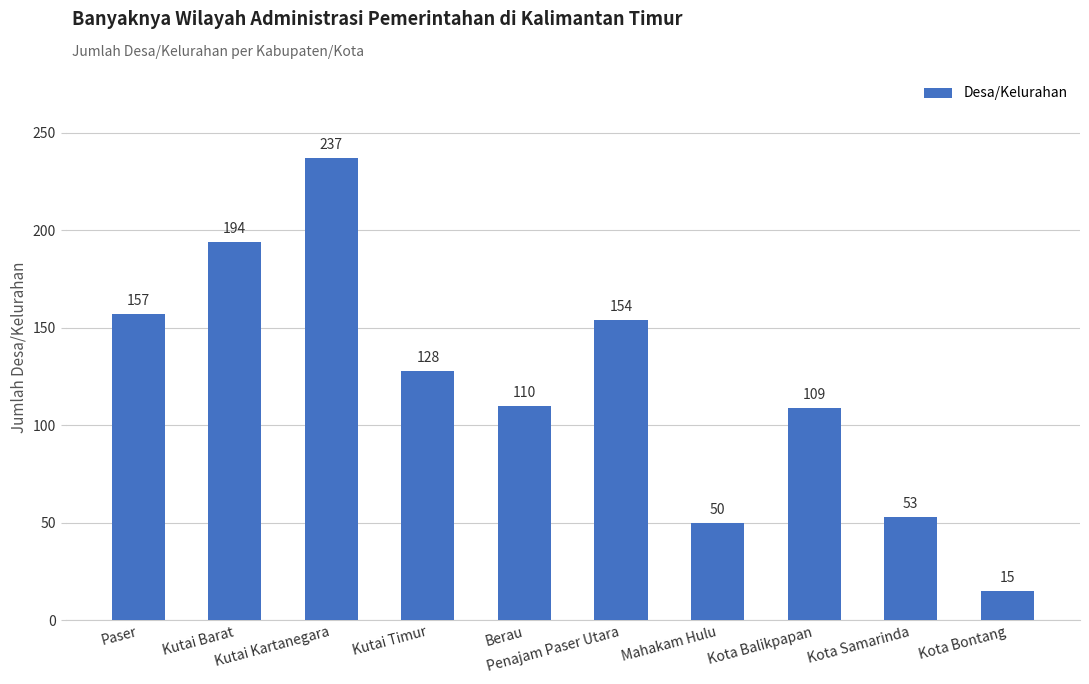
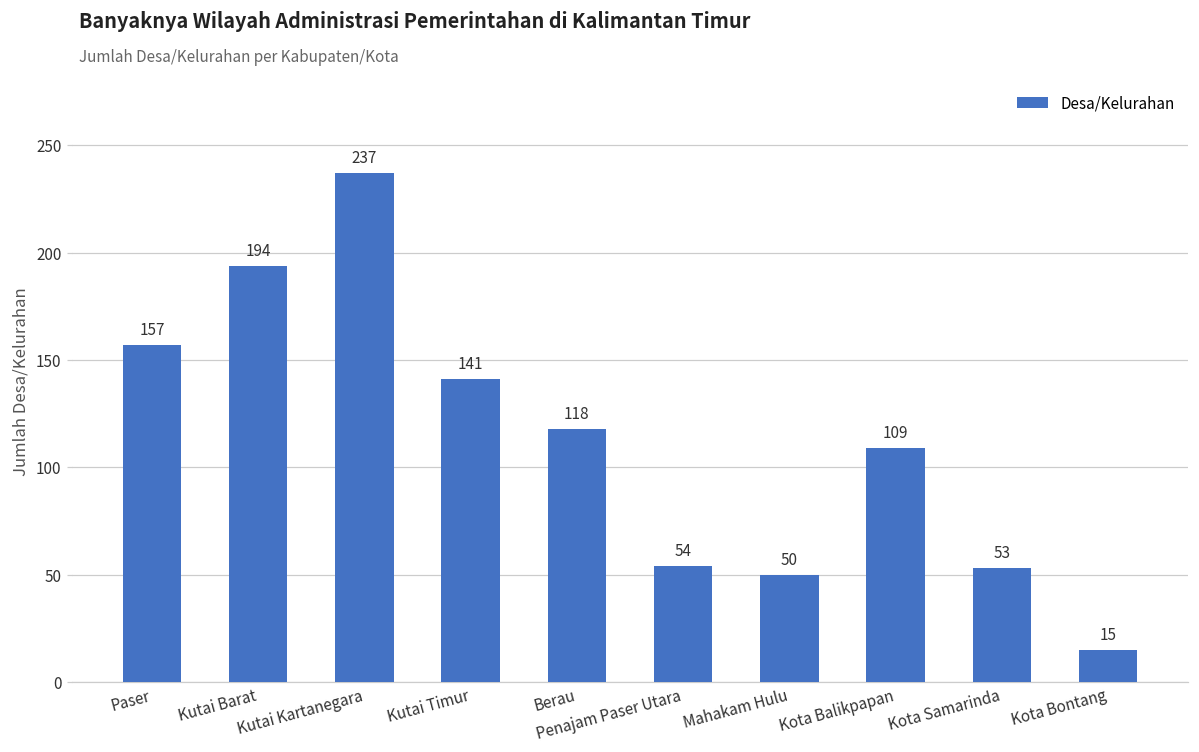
  {
    "Paser": 157,
    "Kutai Barat": 194,
    "Kutai Kartanegara": 237,
-   "Kutai Timur": 128,
-   "Berau": 110,
-   "Penajam Paser Utara": 154,
+   "Kutai Timur": 141,
+   "Berau": 118,
+   "Penajam Paser Utara": 54,
    "Mahakam Hulu": 50,
    "Kota Balikpapan": 109,
    "Kota Samarinda": 53,
    "Kota Bontang": 15
  }
